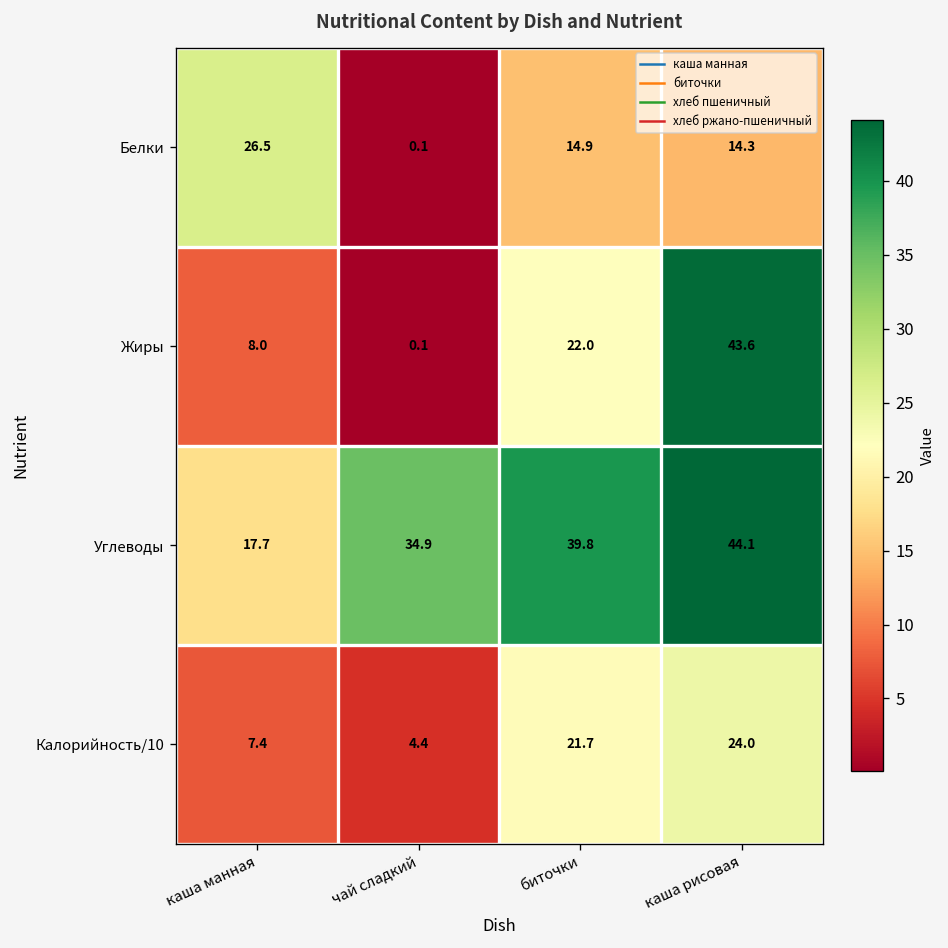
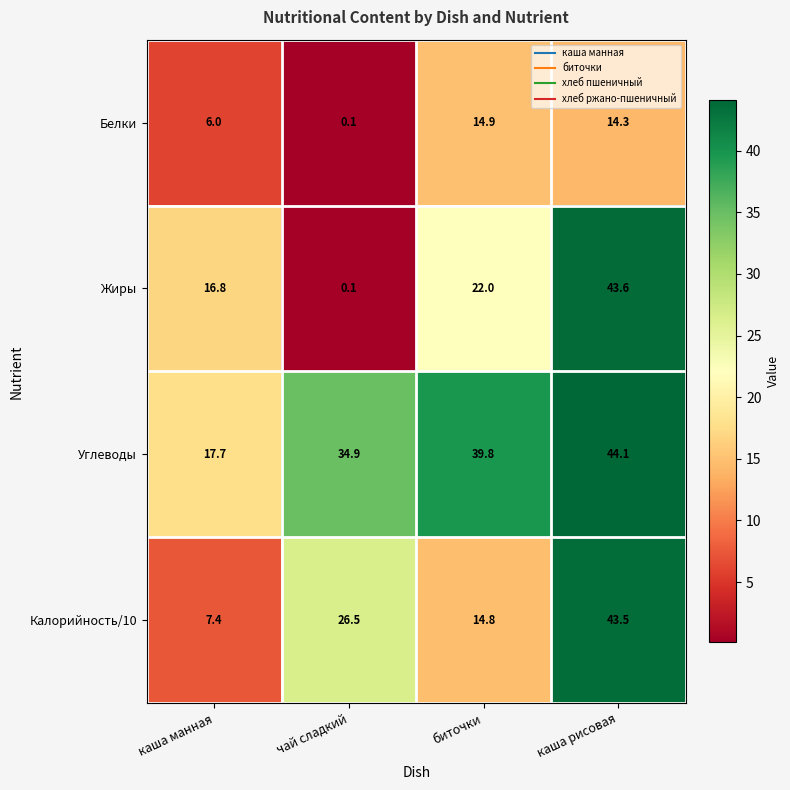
  {
    "Белки": {
-     "каша манная": 26.5,
+     "каша манная": 6.0,
      "чай сладкий": 0.1,
      "биточки": 14.9,
      "каша рисовая": 14.3
    },
    "Жиры": {
-     "каша манная": 8.0,
+     "каша манная": 16.8,
      "чай сладкий": 0.1,
      "биточки": 22.0,
      "каша рисовая": 43.6
    },
    "Углеводы": {
      "каша манная": 17.7,
      "чай сладкий": 34.9,
      "биточки": 39.8,
      "каша рисовая": 44.1
    },
    "Калорийность/10": {
      "каша манная": 7.4,
-     "чай сладкий": 4.4,
-     "биточки": 21.7,
-     "каша рисовая": 24.0
+     "чай сладкий": 26.5,
+     "биточки": 14.8,
+     "каша рисовая": 43.5
    }
  }
